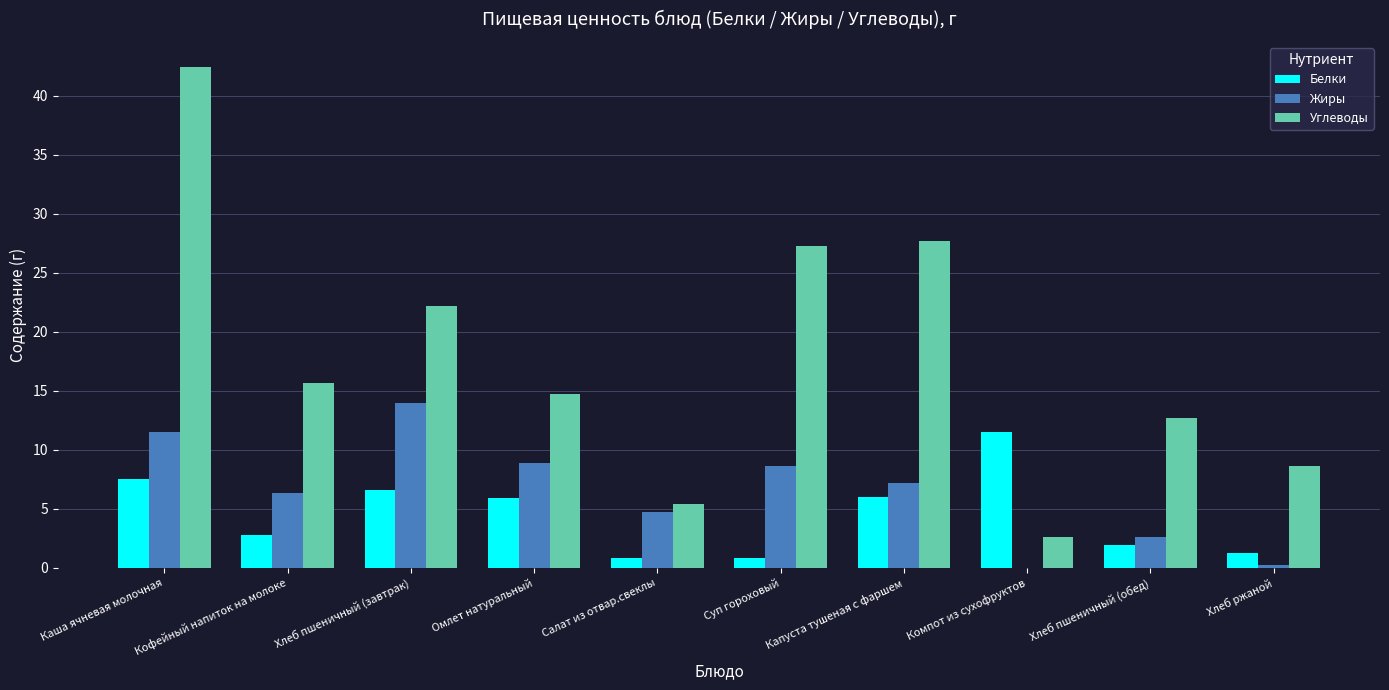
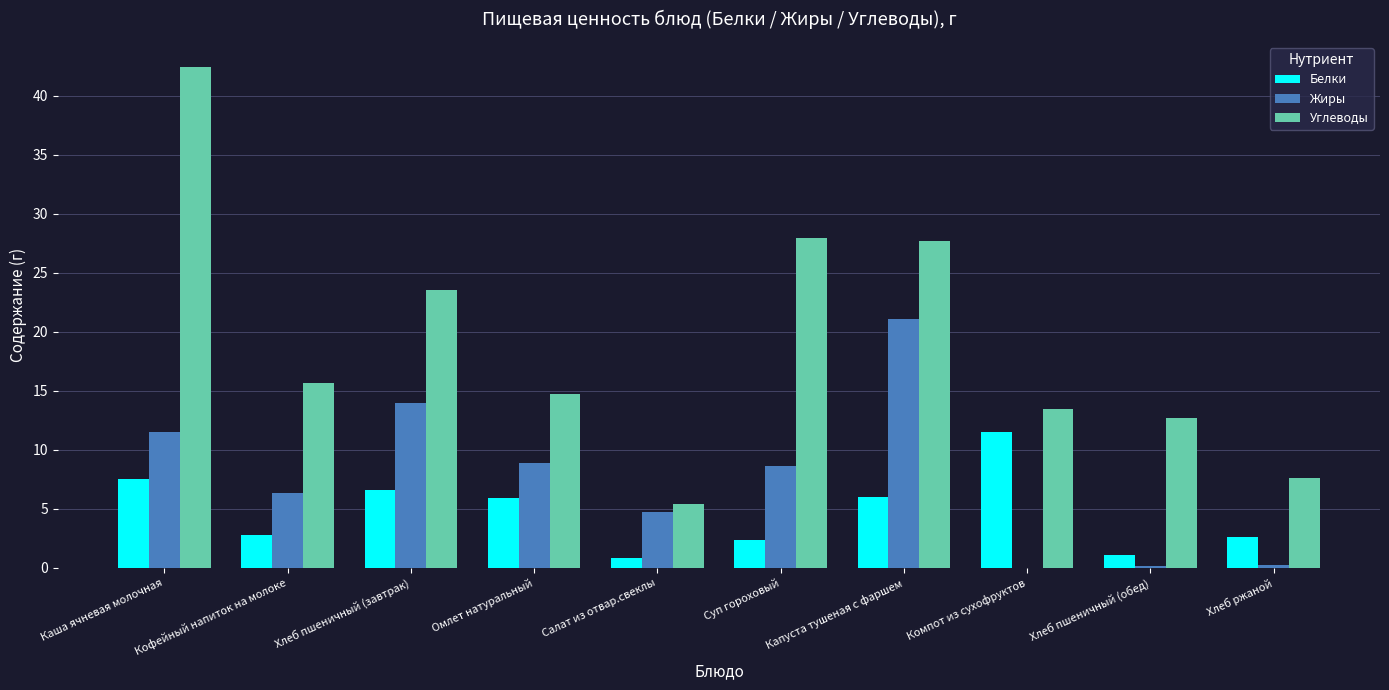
  {
    "Белки": {
      "Каша ячневая молочная": 7.5,
      "Кофейный напиток на молоке": 2.8,
      "Хлеб пшеничный (завтрак)": 6.6,
      "Омлет натуральный": 5.9,
      "Салат из отвар.свеклы": 0.8,
-     "Суп гороховый": 0.8,
+     "Суп гороховый": 2.4,
      "Капуста тушеная с фаршем": 6.0,
      "Компот из сухофруктов": 11.5,
-     "Хлеб пшеничный (обед)": 1.9,
-     "Хлеб ржаной": 1.2
+     "Хлеб пшеничный (обед)": 1.1,
+     "Хлеб ржаной": 2.6
    },
    "Жиры": {
      "Каша ячневая молочная": 11.5,
      "Кофейный напиток на молоке": 6.3,
      "Хлеб пшеничный (завтрак)": 14.0,
      "Омлет натуральный": 8.9,
      "Салат из отвар.свеклы": 4.7,
      "Суп гороховый": 8.6,
-     "Капуста тушеная с фаршем": 7.2,
-     "Хлеб пшеничный (обед)": 2.6
+     "Капуста тушеная с фаршем": 21.1,
+     "Хлеб пшеничный (обед)": 0.2
    },
    "Углеводы": {
      "Каша ячневая молочная": 42.4,
      "Кофейный напиток на молоке": 15.7,
-     "Хлеб пшеничный (завтрак)": 22.2,
+     "Хлеб пшеничный (завтрак)": 23.6,
      "Омлет натуральный": 14.7,
      "Салат из отвар.свеклы": 5.5,
-     "Суп гороховый": 27.3,
+     "Суп гороховый": 28.0,
      "Капуста тушеная с фаршем": 27.7,
-     "Компот из сухофруктов": 2.6,
+     "Компот из сухофруктов": 13.4,
      "Хлеб пшеничный (обед)": 12.7,
-     "Хлеб ржаной": 8.6
+     "Хлеб ржаной": 7.6
    }
  }
